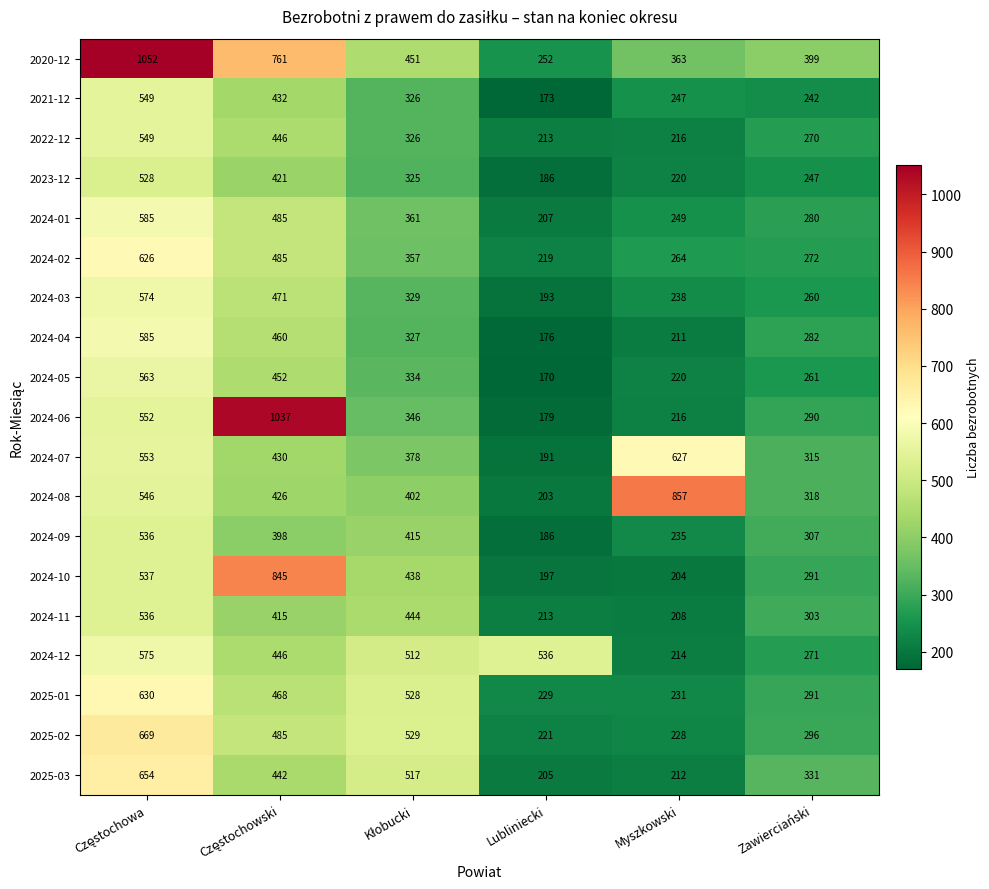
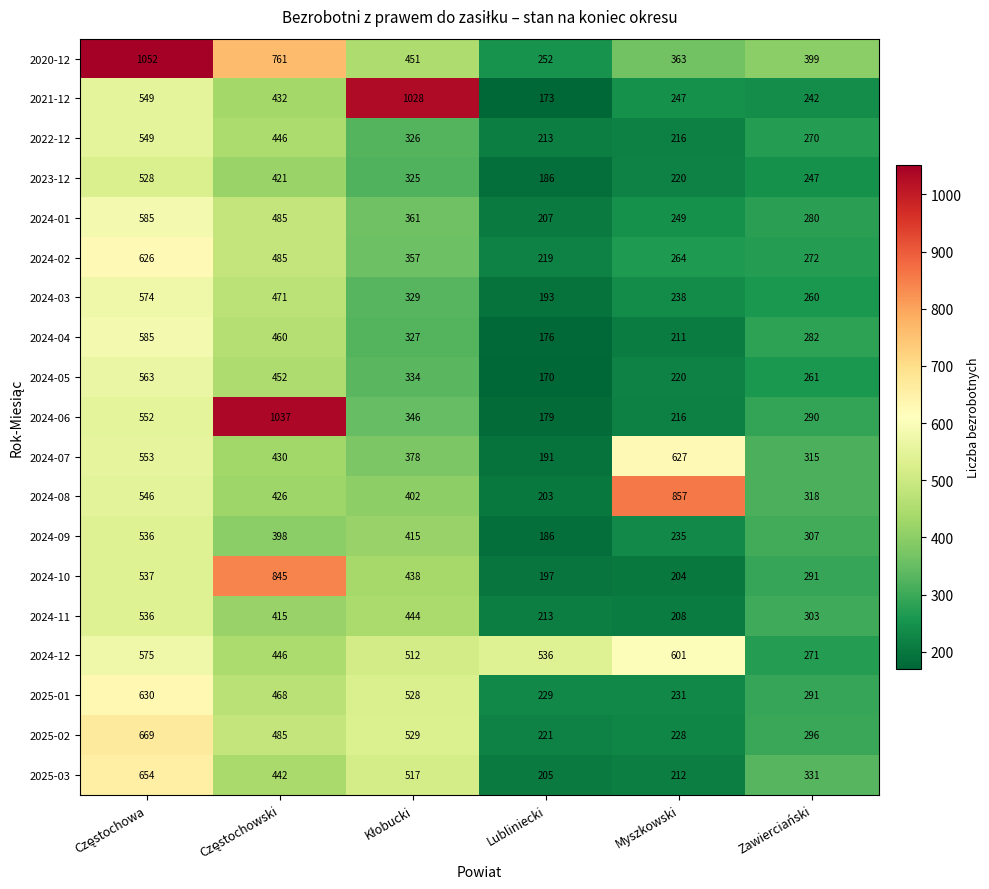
  {
    "2020-12": {
      "Częstochowa": 1052,
      "Częstochowski": 761,
      "Kłobucki": 451,
      "Lubliniecki": 252,
      "Myszkowski": 363,
      "Zawierciański": 399
    },
    "2021-12": {
      "Częstochowa": 549,
      "Częstochowski": 432,
-     "Kłobucki": 326,
+     "Kłobucki": 1028,
      "Lubliniecki": 173,
      "Myszkowski": 247,
      "Zawierciański": 242
    },
    "2022-12": {
      "Częstochowa": 549,
      "Częstochowski": 446,
      "Kłobucki": 326,
      "Lubliniecki": 213,
      "Myszkowski": 216,
      "Zawierciański": 270
    },
    "2023-12": {
      "Częstochowa": 528,
      "Częstochowski": 421,
      "Kłobucki": 325,
      "Lubliniecki": 186,
      "Myszkowski": 220,
      "Zawierciański": 247
    },
    "2024-01": {
      "Częstochowa": 585,
      "Częstochowski": 485,
      "Kłobucki": 361,
      "Lubliniecki": 207,
      "Myszkowski": 249,
      "Zawierciański": 280
    },
    "2024-02": {
      "Częstochowa": 626,
      "Częstochowski": 485,
      "Kłobucki": 357,
      "Lubliniecki": 219,
      "Myszkowski": 264,
      "Zawierciański": 272
    },
    "2024-03": {
      "Częstochowa": 574,
      "Częstochowski": 471,
      "Kłobucki": 329,
      "Lubliniecki": 193,
      "Myszkowski": 238,
      "Zawierciański": 260
    },
    "2024-04": {
      "Częstochowa": 585,
      "Częstochowski": 460,
      "Kłobucki": 327,
      "Lubliniecki": 176,
      "Myszkowski": 211,
      "Zawierciański": 282
    },
    "2024-05": {
      "Częstochowa": 563,
      "Częstochowski": 452,
      "Kłobucki": 334,
      "Lubliniecki": 170,
      "Myszkowski": 220,
      "Zawierciański": 261
    },
    "2024-06": {
      "Częstochowa": 552,
      "Częstochowski": 1037,
      "Kłobucki": 346,
      "Lubliniecki": 179,
      "Myszkowski": 216,
      "Zawierciański": 290
    },
    "2024-07": {
      "Częstochowa": 553,
      "Częstochowski": 430,
      "Kłobucki": 378,
      "Lubliniecki": 191,
      "Myszkowski": 627,
      "Zawierciański": 315
    },
    "2024-08": {
      "Częstochowa": 546,
      "Częstochowski": 426,
      "Kłobucki": 402,
      "Lubliniecki": 203,
      "Myszkowski": 857,
      "Zawierciański": 318
    },
    "2024-09": {
      "Częstochowa": 536,
      "Częstochowski": 398,
      "Kłobucki": 415,
      "Lubliniecki": 186,
      "Myszkowski": 235,
      "Zawierciański": 307
    },
    "2024-10": {
      "Częstochowa": 537,
      "Częstochowski": 845,
      "Kłobucki": 438,
      "Lubliniecki": 197,
      "Myszkowski": 204,
      "Zawierciański": 291
    },
    "2024-11": {
      "Częstochowa": 536,
      "Częstochowski": 415,
      "Kłobucki": 444,
      "Lubliniecki": 213,
      "Myszkowski": 208,
      "Zawierciański": 303
    },
    "2024-12": {
      "Częstochowa": 575,
      "Częstochowski": 446,
      "Kłobucki": 512,
      "Lubliniecki": 536,
-     "Myszkowski": 214,
+     "Myszkowski": 601,
      "Zawierciański": 271
    },
    "2025-01": {
      "Częstochowa": 630,
      "Częstochowski": 468,
      "Kłobucki": 528,
      "Lubliniecki": 229,
      "Myszkowski": 231,
      "Zawierciański": 291
    },
    "2025-02": {
      "Częstochowa": 669,
      "Częstochowski": 485,
      "Kłobucki": 529,
      "Lubliniecki": 221,
      "Myszkowski": 228,
      "Zawierciański": 296
    },
    "2025-03": {
      "Częstochowa": 654,
      "Częstochowski": 442,
      "Kłobucki": 517,
      "Lubliniecki": 205,
      "Myszkowski": 212,
      "Zawierciański": 331
    }
  }
